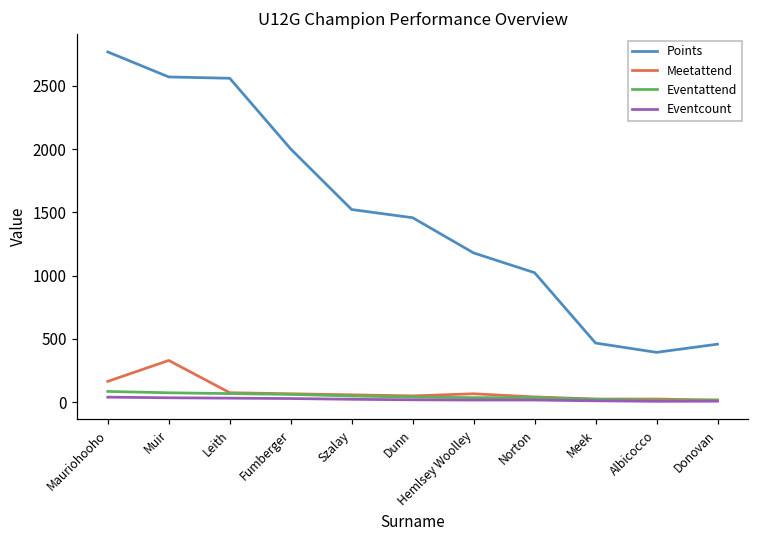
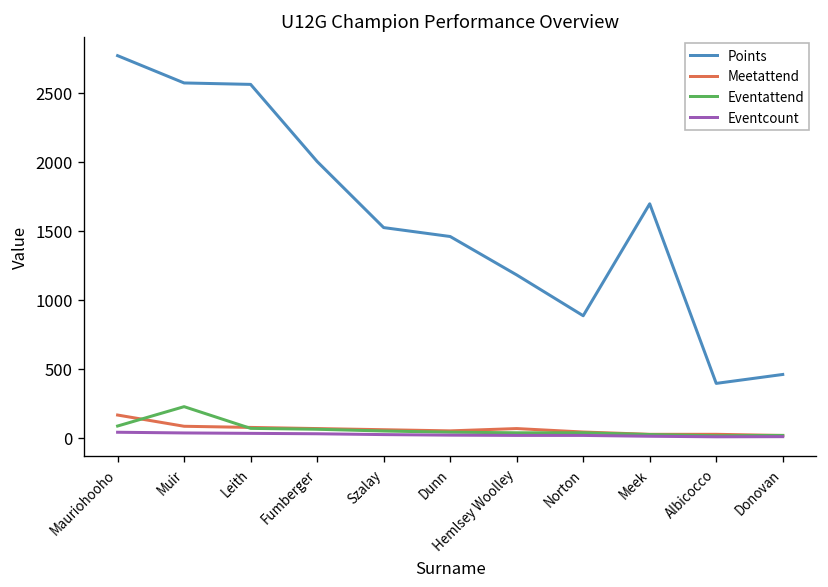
  {
    "Points": {
      "Mauriohooho": 2770,
      "Muir": 2570,
      "Leith": 2560,
      "Fumberger": 2000,
      "Szalay": 1520,
      "Dunn": 1460,
      "Hemlsey Woolley": 1180,
-     "Norton": 1020,
-     "Meek": 470,
+     "Norton": 880,
+     "Meek": 1700,
      "Albicocco": 390,
      "Donovan": 460
    },
    "Meetattend": {
      "Mauriohooho": 160,
-     "Muir": 330,
+     "Muir": 80,
      "Hemlsey Woolley": 70
    },
    "Eventattend": {
      "Mauriohooho": 90,
-     "Muir": 70
+     "Muir": 230
    },
    "Eventcount": {
      "Mauriohooho": 40,
      "Muir": 40,
      "Leith": 30,
      "Fumberger": 30,
      "Szalay": 20
    }
  }
